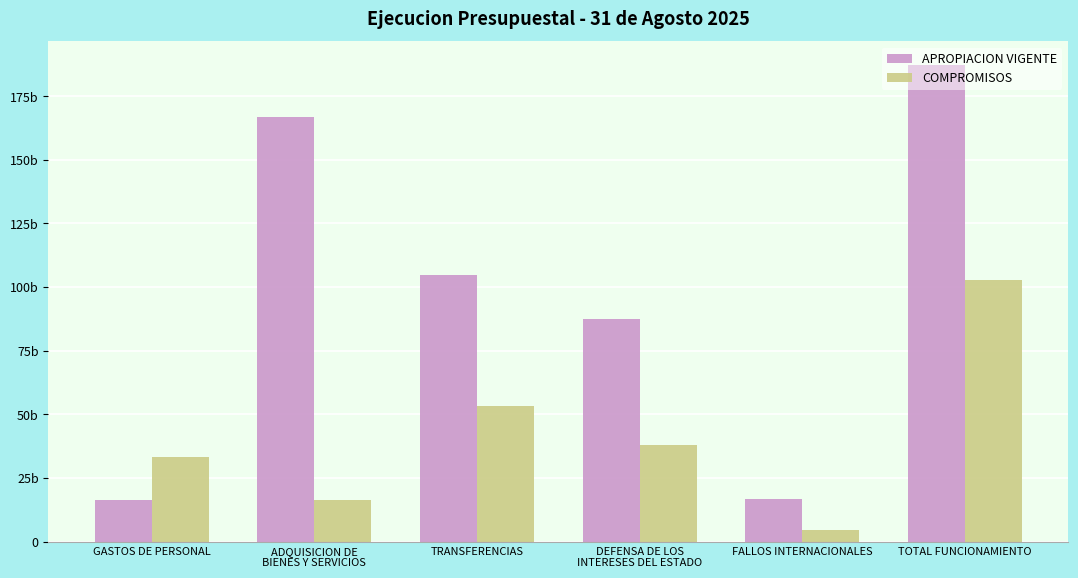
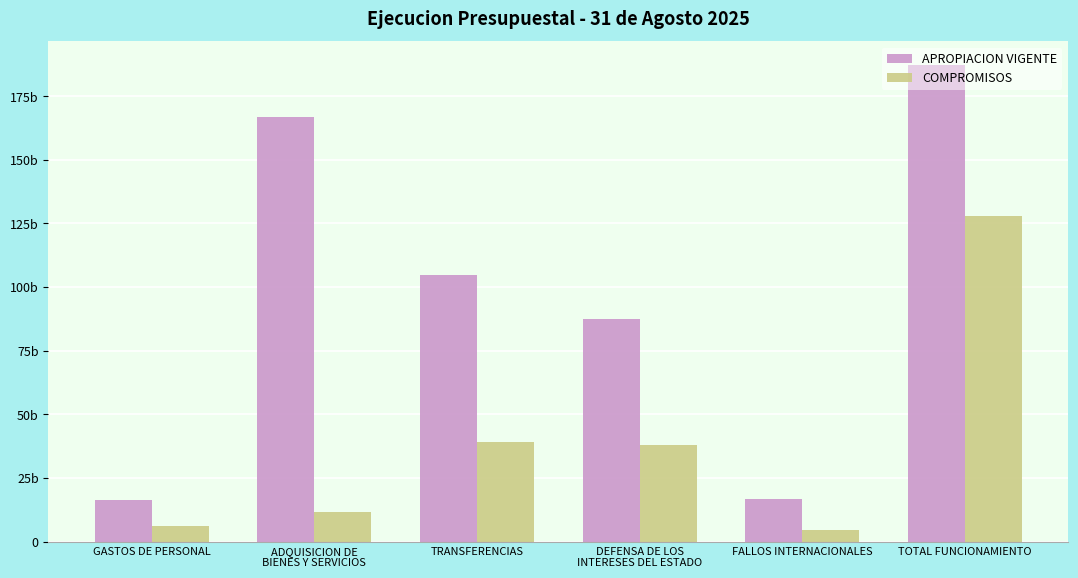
  {
    "APROPIACION VIGENTE": {
      "GASTOS DE PERSONAL": "16b",
      "ADQUISICION DE BIENES Y SERVICIOS": "167b",
      "TRANSFERENCIAS": "105b",
      "DEFENSA DE LOS INTERESES DEL ESTADO": "88b",
      "FALLOS INTERNACIONALES": "17b"
    },
    "COMPROMISOS": {
-     "GASTOS DE PERSONAL": "33b",
-     "ADQUISICION DE BIENES Y SERVICIOS": "16b",
-     "TRANSFERENCIAS": "53b",
+     "GASTOS DE PERSONAL": "6b",
+     "ADQUISICION DE BIENES Y SERVICIOS": "12b",
+     "TRANSFERENCIAS": "39b",
      "DEFENSA DE LOS INTERESES DEL ESTADO": "38b",
      "FALLOS INTERNACIONALES": "5b",
-     "TOTAL FUNCIONAMIENTO": "103b"
+     "TOTAL FUNCIONAMIENTO": "128b"
    }
  }
